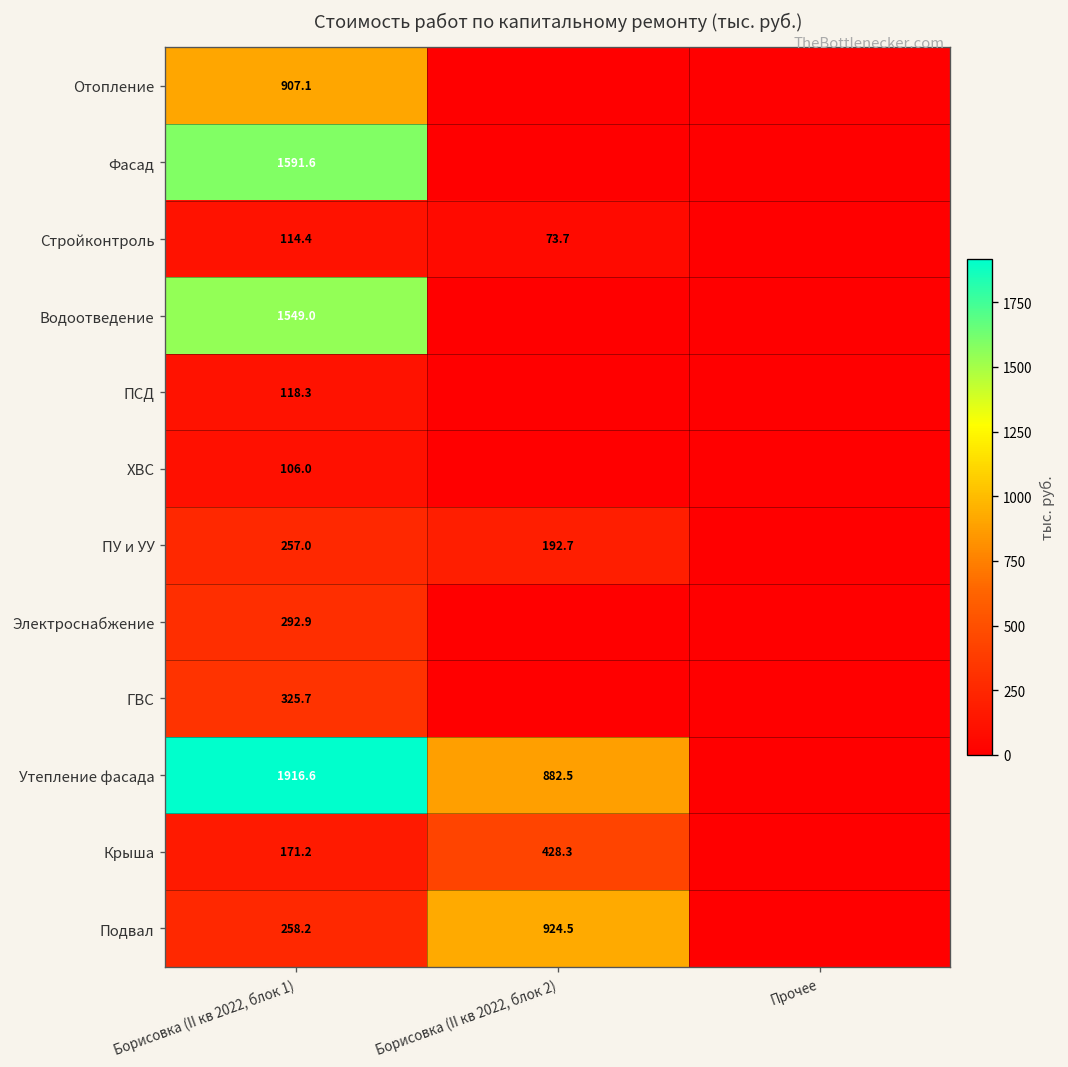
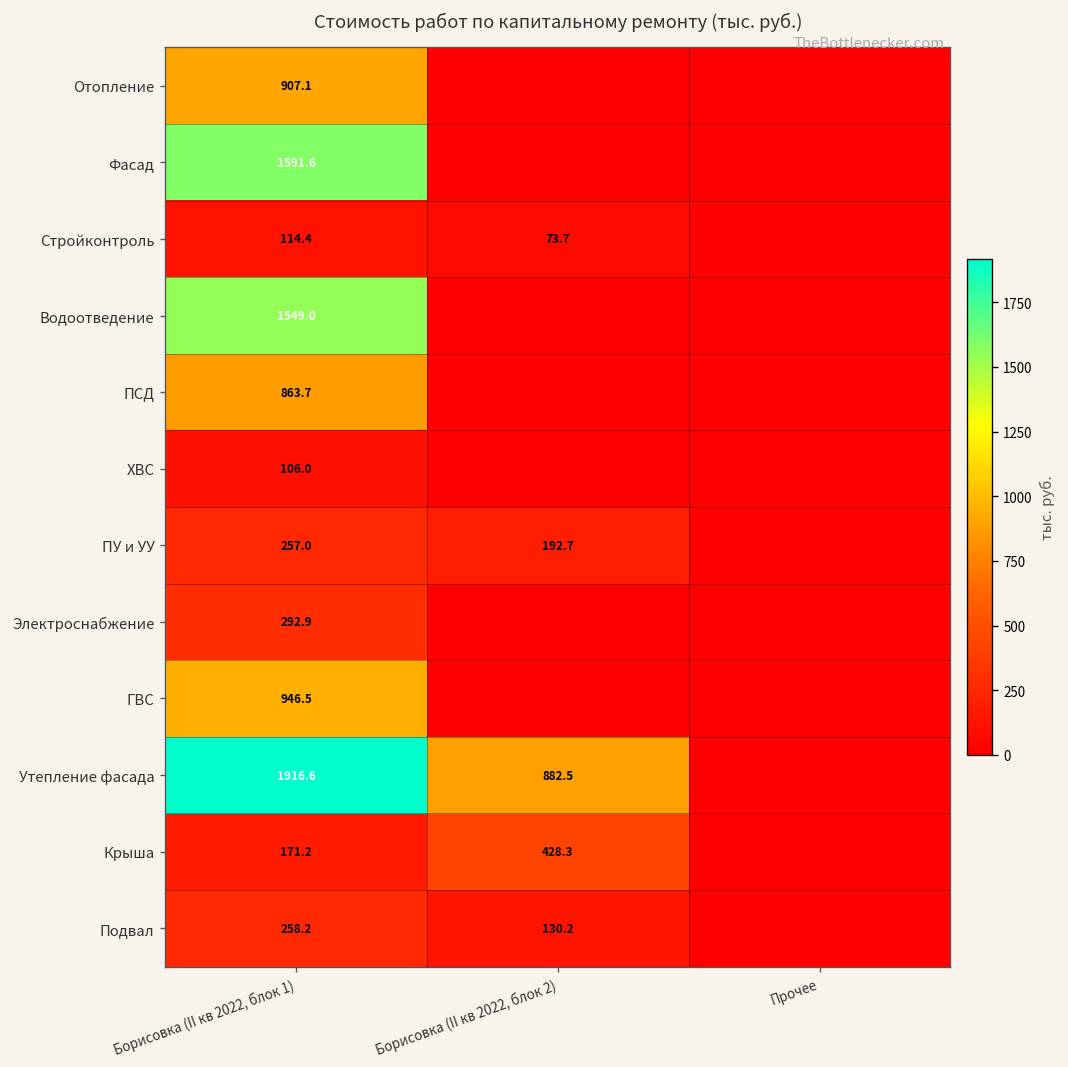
  {
    "Отопление": {
      "Борисовка (II кв 2022, блок 1)": 907.1
    },
    "Фасад": {
      "Борисовка (II кв 2022, блок 1)": 1591.6
    },
    "Стройконтроль": {
      "Борисовка (II кв 2022, блок 1)": 114.4,
      "Борисовка (II кв 2022, блок 2)": 73.7
    },
    "Водоотведение": {
      "Борисовка (II кв 2022, блок 1)": 1549.0
    },
    "ПСД": {
-     "Борисовка (II кв 2022, блок 1)": 118.3
+     "Борисовка (II кв 2022, блок 1)": 863.7
    },
    "ХВС": {
      "Борисовка (II кв 2022, блок 1)": 106.0
    },
    "ПУ и УУ": {
      "Борисовка (II кв 2022, блок 1)": 257.0,
      "Борисовка (II кв 2022, блок 2)": 192.7
    },
    "Электроснабжение": {
      "Борисовка (II кв 2022, блок 1)": 292.9
    },
    "ГВС": {
-     "Борисовка (II кв 2022, блок 1)": 325.7
+     "Борисовка (II кв 2022, блок 1)": 946.5
    },
    "Утепление фасада": {
      "Борисовка (II кв 2022, блок 1)": 1916.6,
      "Борисовка (II кв 2022, блок 2)": 882.5
    },
    "Крыша": {
      "Борисовка (II кв 2022, блок 1)": 171.2,
      "Борисовка (II кв 2022, блок 2)": 428.3
    },
    "Подвал": {
      "Борисовка (II кв 2022, блок 1)": 258.2,
-     "Борисовка (II кв 2022, блок 2)": 924.5
+     "Борисовка (II кв 2022, блок 2)": 130.2
    }
  }
